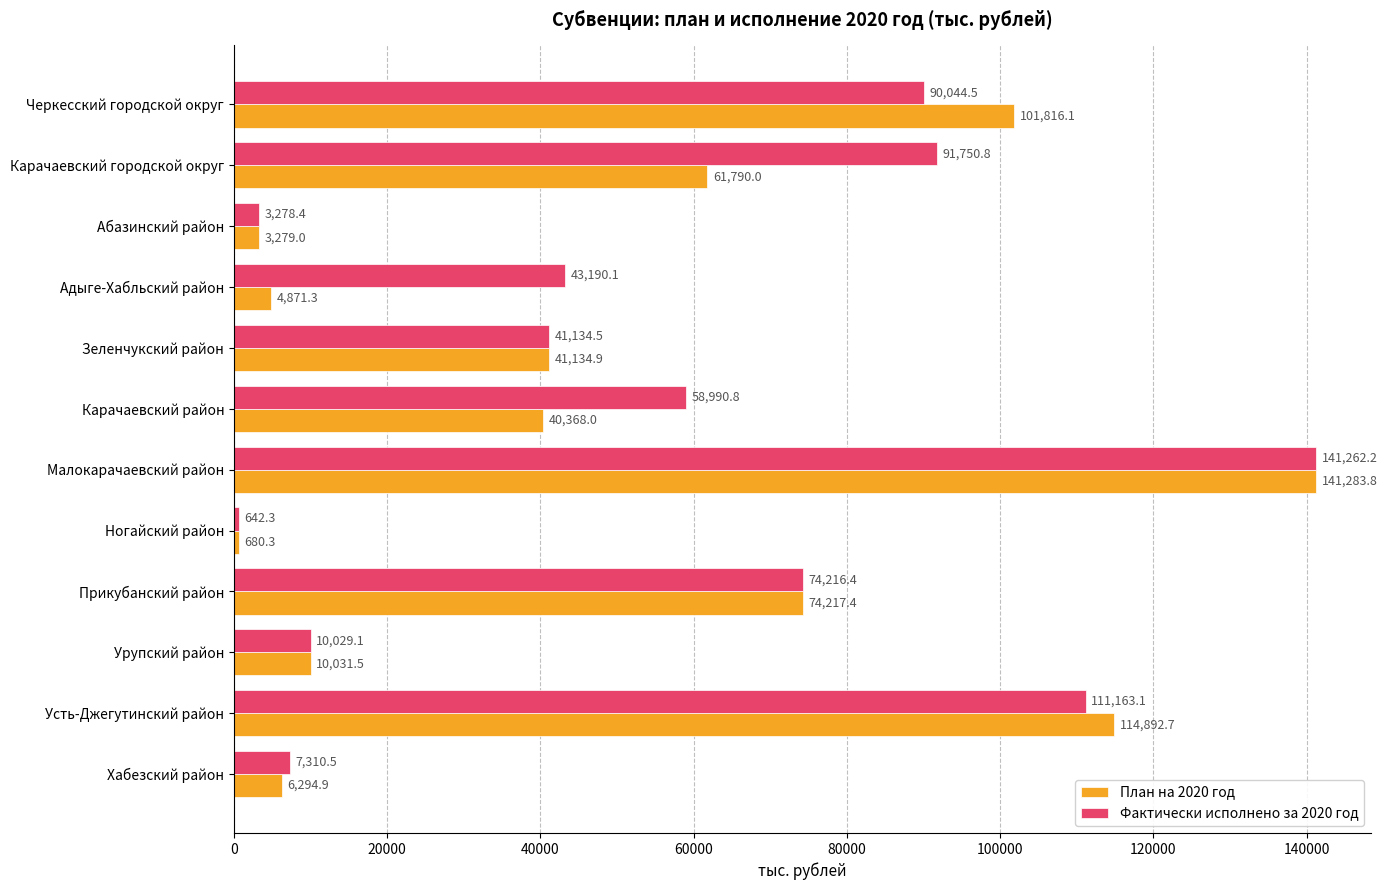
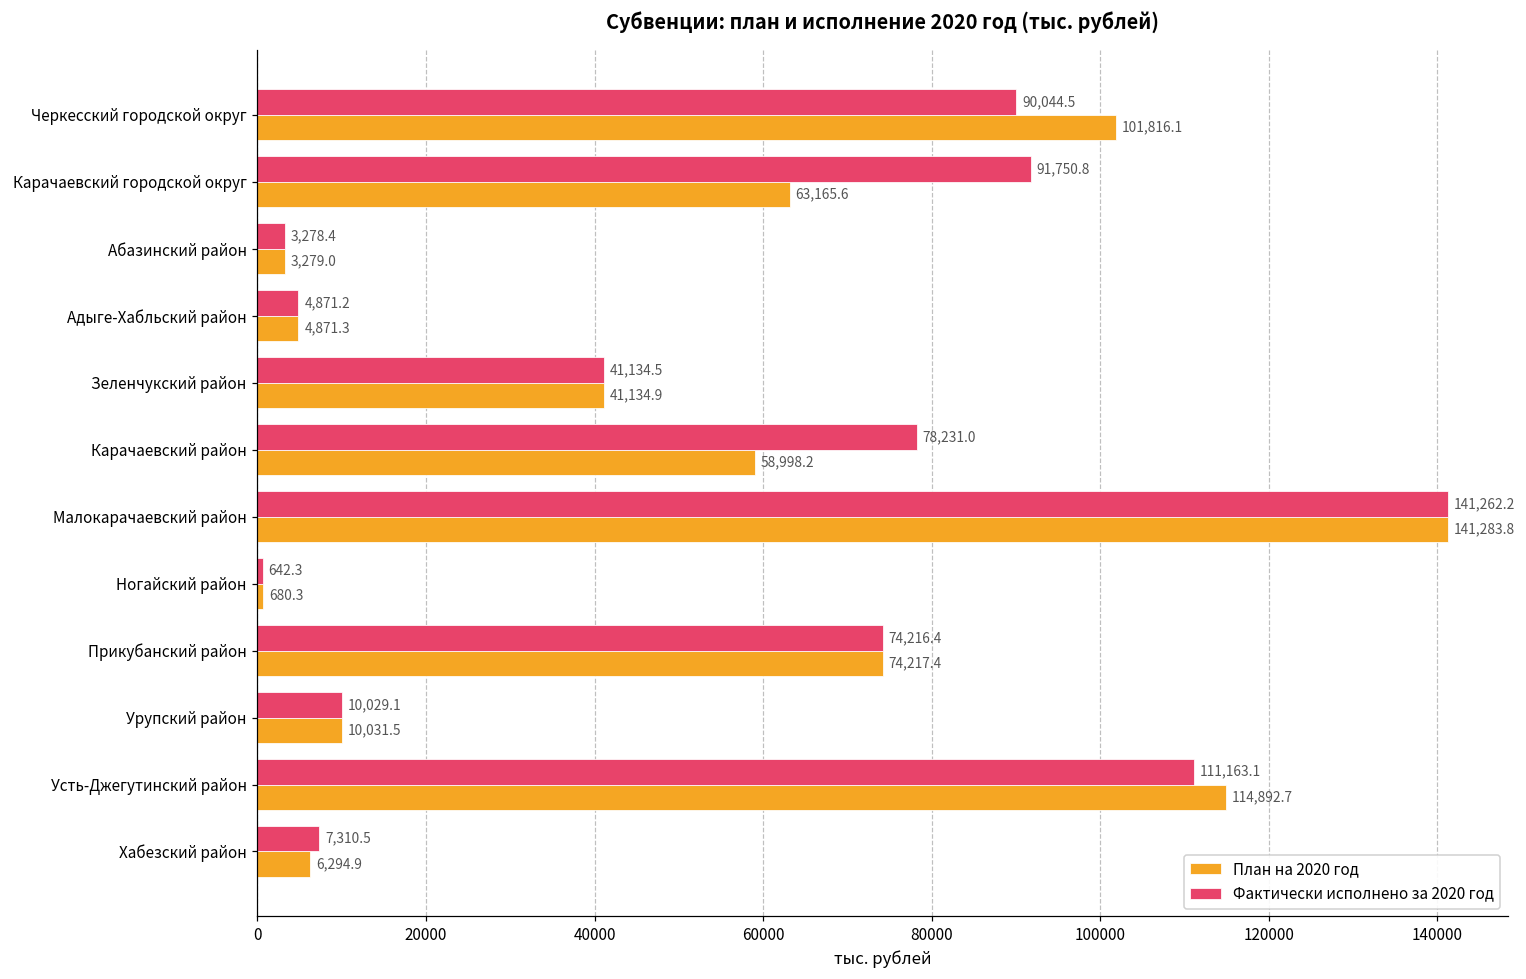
  {
    "План на 2020 год": {
      "Черкесский городской округ": "101,816.1",
-     "Карачаевский городской округ": "61,790.0",
+     "Карачаевский городской округ": "63,165.6",
      "Абазинский район": "3,279.0",
      "Адыге-Хабльский район": "4,871.3",
      "Зеленчукский район": "41,134.9",
-     "Карачаевский район": "40,368.0",
+     "Карачаевский район": "58,998.2",
      "Малокарачаевский район": "141,283.8",
      "Ногайский район": "680.3",
      "Прикубанский район": "74,217.4",
      "Урупский район": "10,031.5",
      "Усть-Джегутинский район": "114,892.7",
      "Хабезский район": "6,294.9"
    },
    "Фактически исполнено за 2020 год": {
      "Черкесский городской округ": "90,044.5",
      "Карачаевский городской округ": "91,750.8",
      "Абазинский район": "3,278.4",
-     "Адыге-Хабльский район": "43,190.1",
+     "Адыге-Хабльский район": "4,871.2",
      "Зеленчукский район": "41,134.5",
-     "Карачаевский район": "58,990.8",
+     "Карачаевский район": "78,231.0",
      "Малокарачаевский район": "141,262.2",
      "Ногайский район": "642.3",
      "Прикубанский район": "74,216.4",
      "Урупский район": "10,029.1",
      "Усть-Джегутинский район": "111,163.1",
      "Хабезский район": "7,310.5"
    }
  }
